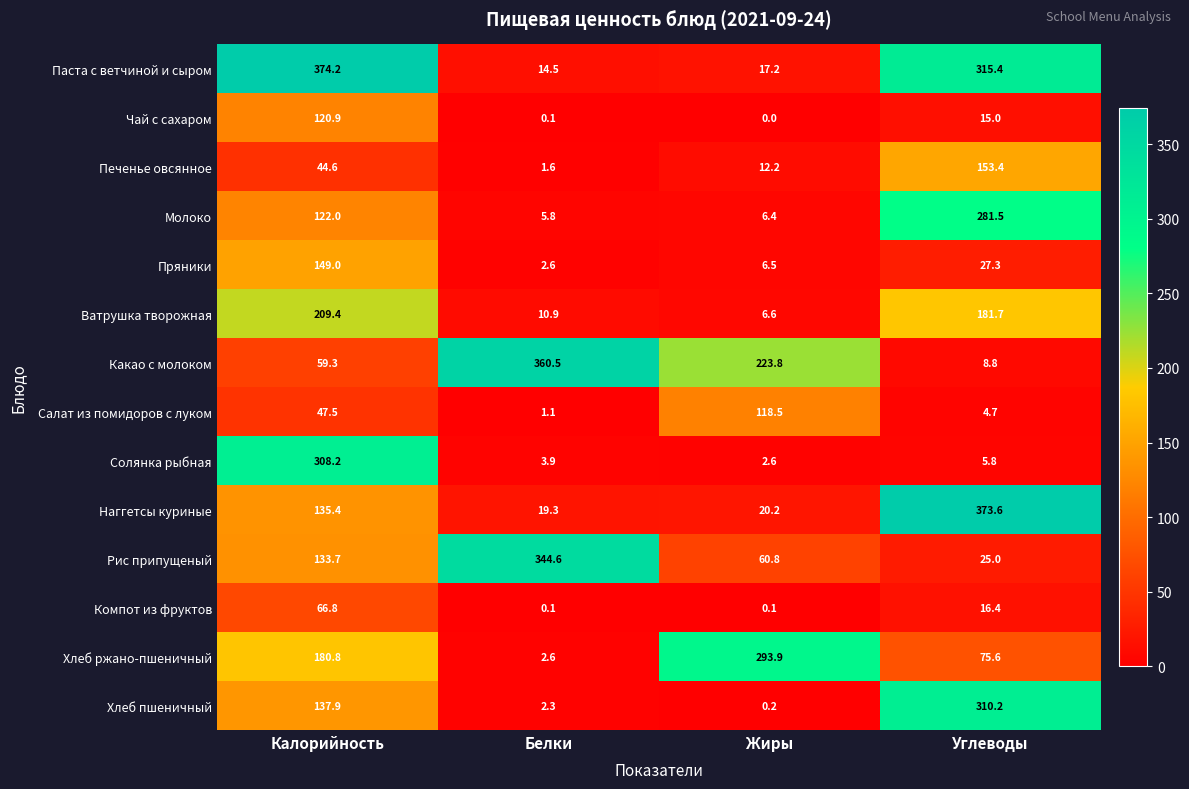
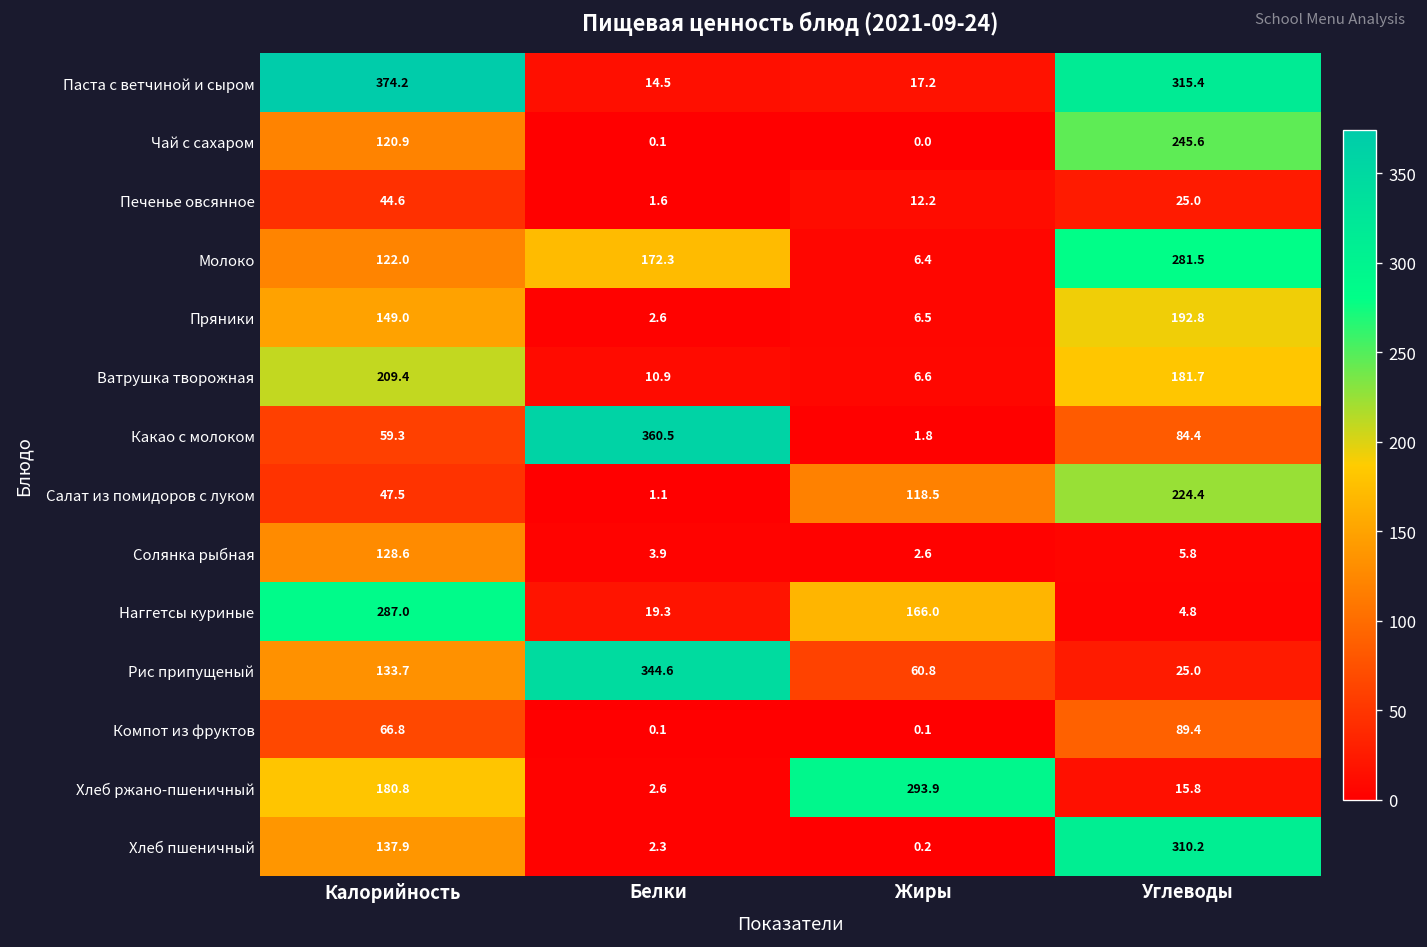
  {
    "Паста с ветчиной и сыром": {
      "Калорийность": 374.2,
      "Белки": 14.5,
      "Жиры": 17.2,
      "Углеводы": 315.4
    },
    "Чай с сахаром": {
      "Калорийность": 120.9,
      "Белки": 0.1,
      "Жиры": 0.0,
-     "Углеводы": 15.0
+     "Углеводы": 245.6
    },
    "Печенье овсянное": {
      "Калорийность": 44.6,
      "Белки": 1.6,
      "Жиры": 12.2,
-     "Углеводы": 153.4
+     "Углеводы": 25.0
    },
    "Молоко": {
      "Калорийность": 122.0,
-     "Белки": 5.8,
+     "Белки": 172.3,
      "Жиры": 6.4,
      "Углеводы": 281.5
    },
    "Пряники": {
      "Калорийность": 149.0,
      "Белки": 2.6,
      "Жиры": 6.5,
-     "Углеводы": 27.3
+     "Углеводы": 192.8
    },
    "Ватрушка творожная": {
      "Калорийность": 209.4,
      "Белки": 10.9,
      "Жиры": 6.6,
      "Углеводы": 181.7
    },
    "Какао с молоком": {
      "Калорийность": 59.3,
      "Белки": 360.5,
-     "Жиры": 223.8,
-     "Углеводы": 8.8
+     "Жиры": 1.8,
+     "Углеводы": 84.4
    },
    "Салат из помидоров с луком": {
      "Калорийность": 47.5,
      "Белки": 1.1,
      "Жиры": 118.5,
-     "Углеводы": 4.7
+     "Углеводы": 224.4
    },
    "Солянка рыбная": {
-     "Калорийность": 308.2,
+     "Калорийность": 128.6,
      "Белки": 3.9,
      "Жиры": 2.6,
      "Углеводы": 5.8
    },
    "Наггетсы куриные": {
-     "Калорийность": 135.4,
+     "Калорийность": 287.0,
      "Белки": 19.3,
-     "Жиры": 20.2,
-     "Углеводы": 373.6
+     "Жиры": 166.0,
+     "Углеводы": 4.8
    },
    "Рис припущеный": {
      "Калорийность": 133.7,
      "Белки": 344.6,
      "Жиры": 60.8,
      "Углеводы": 25.0
    },
    "Компот из фруктов": {
      "Калорийность": 66.8,
      "Белки": 0.1,
      "Жиры": 0.1,
-     "Углеводы": 16.4
+     "Углеводы": 89.4
    },
    "Хлеб ржано-пшеничный": {
      "Калорийность": 180.8,
      "Белки": 2.6,
      "Жиры": 293.9,
-     "Углеводы": 75.6
+     "Углеводы": 15.8
    },
    "Хлеб пшеничный": {
      "Калорийность": 137.9,
      "Белки": 2.3,
      "Жиры": 0.2,
      "Углеводы": 310.2
    }
  }
